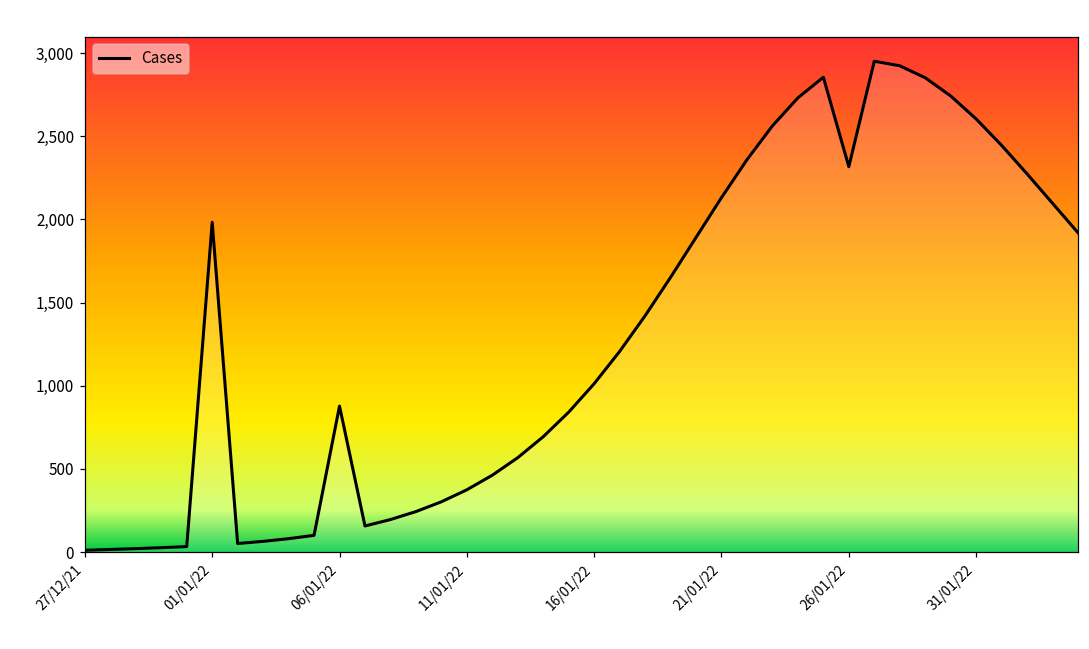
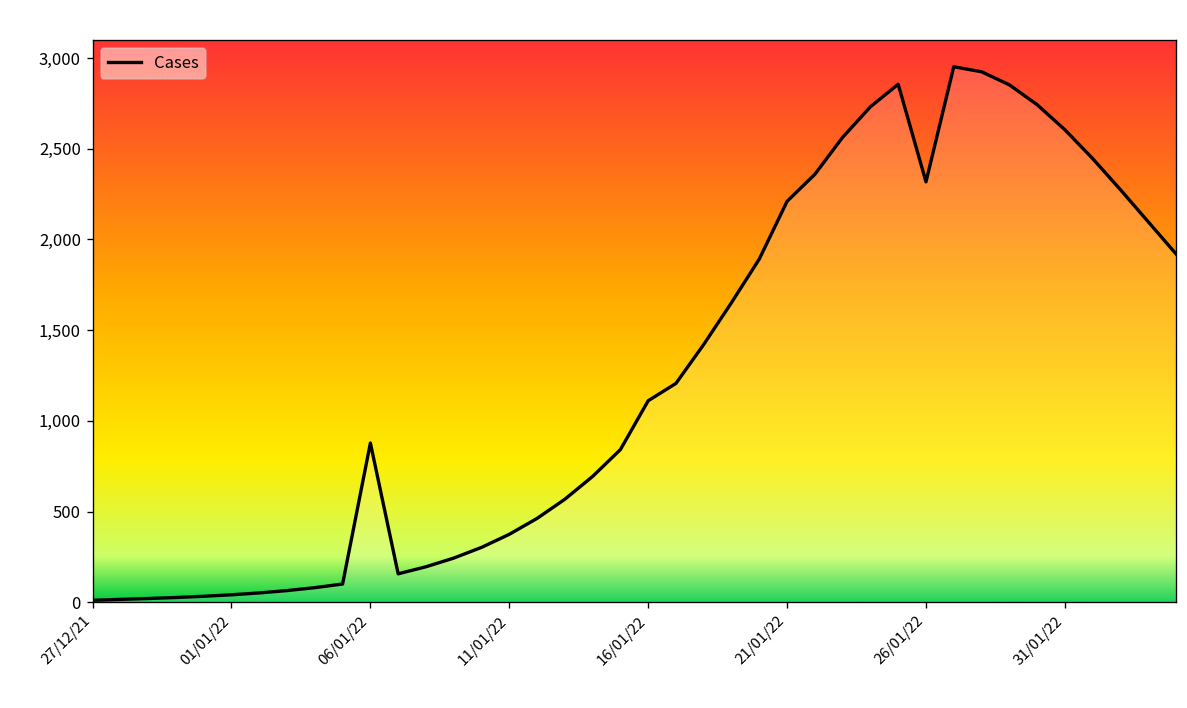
  {
    "27/12/21": "10",
-   "01/01/22": "1,980",
+   "01/01/22": "40",
    "06/01/22": "880",
    "11/01/22": "370",
-   "16/01/22": "1,010",
-   "21/01/22": "2,130",
+   "16/01/22": "1,110",
+   "21/01/22": "2,210",
    "26/01/22": "2,320",
    "31/01/22": "2,600"
  }
